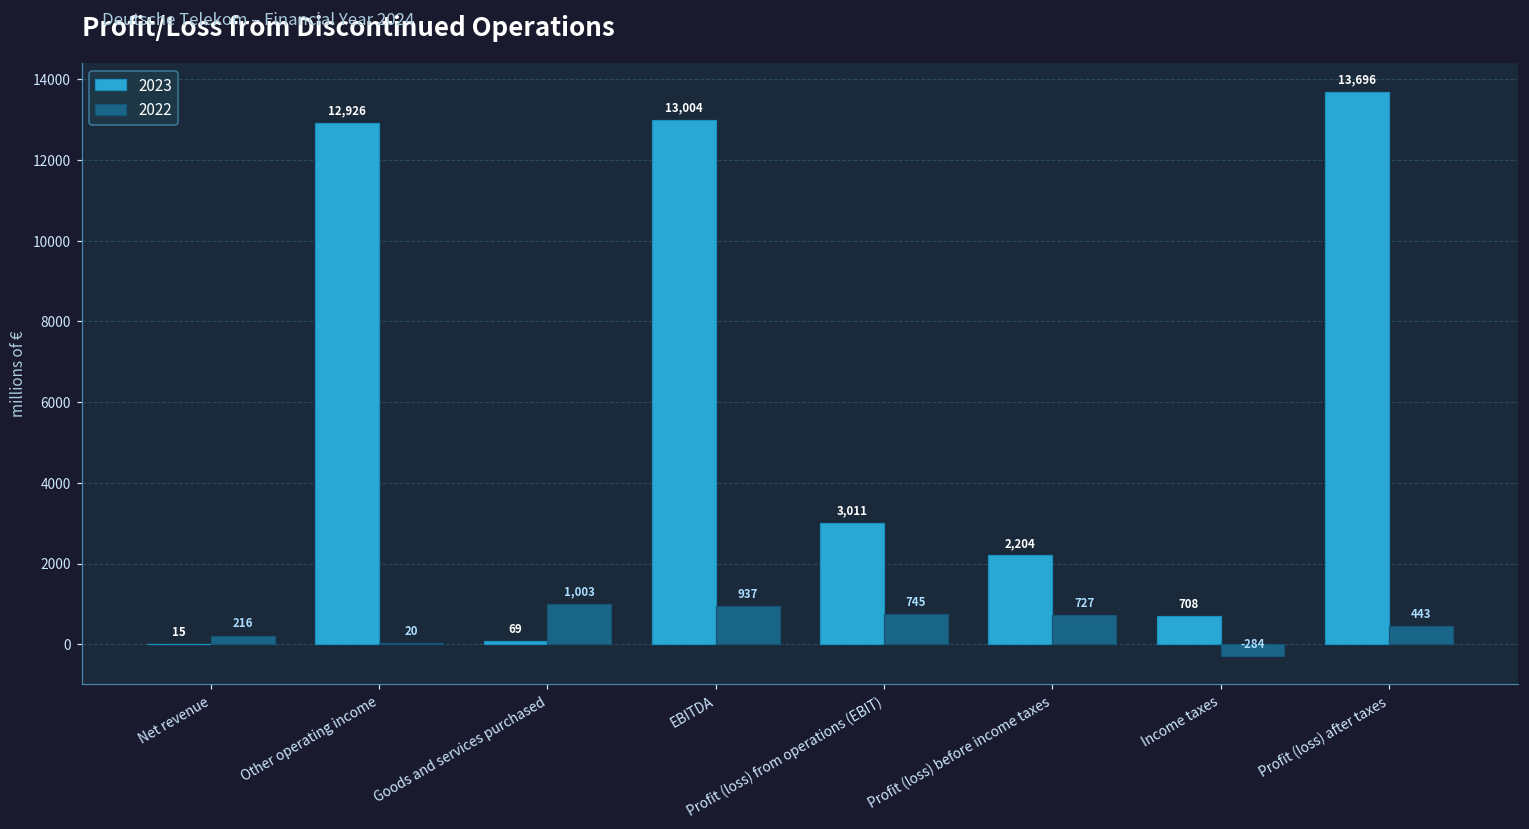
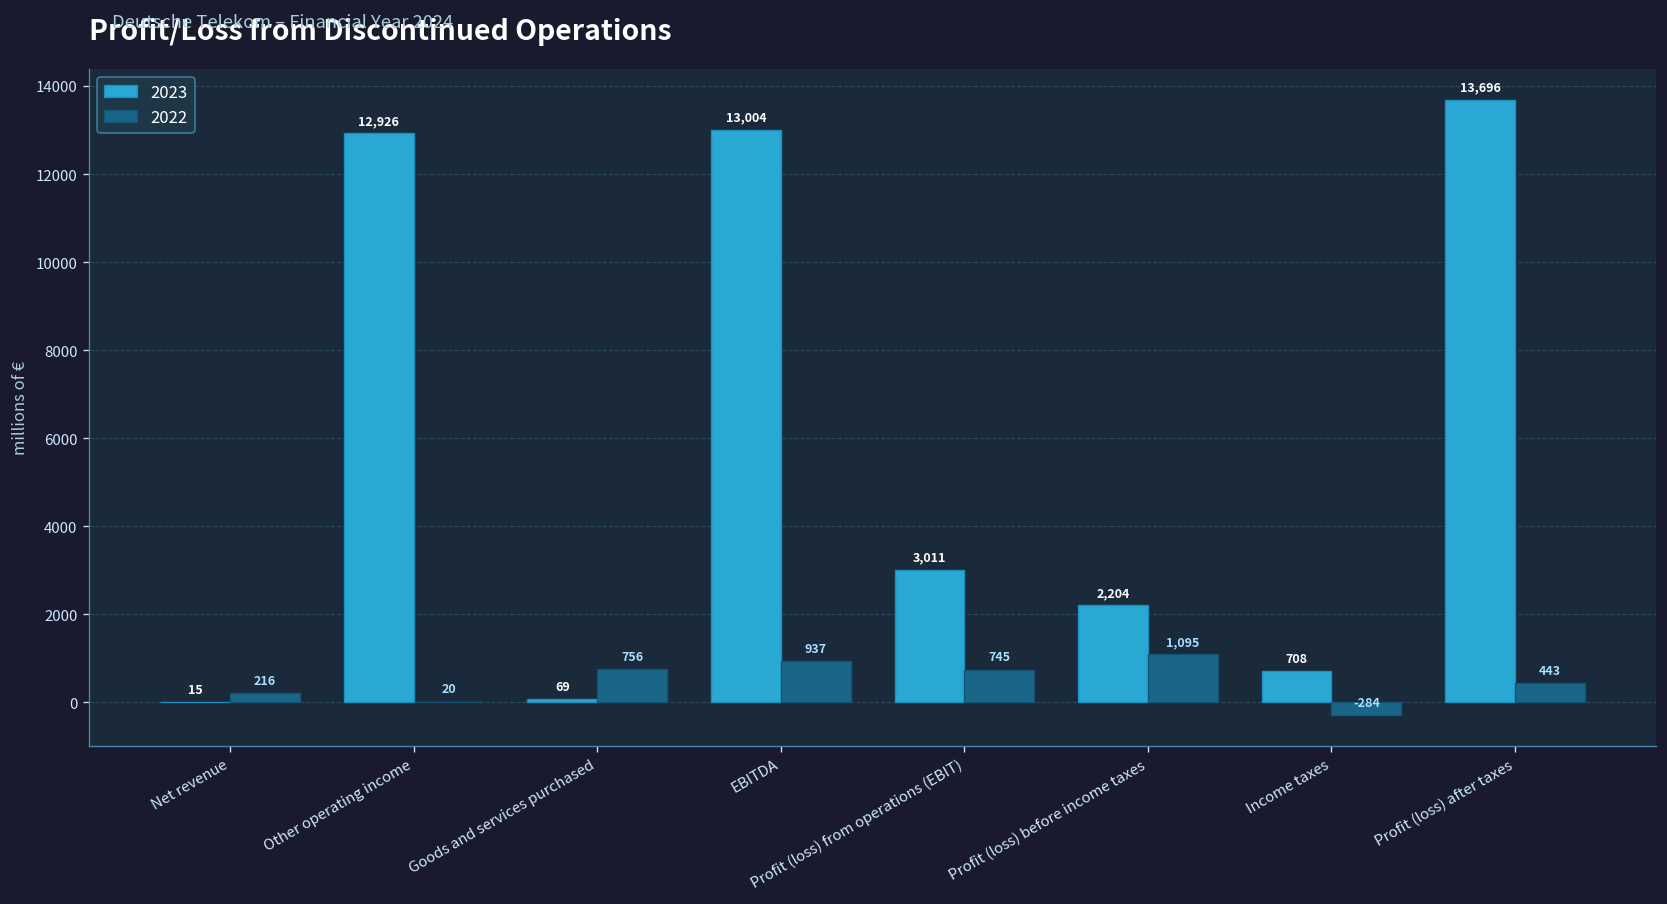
  {
    "2023": {
      "Net revenue": "15",
      "Other operating income": "12,926",
      "Goods and services purchased": "69",
      "EBITDA": "13,004",
      "Profit (loss) from operations (EBIT)": "3,011",
      "Profit (loss) before income taxes": "2,204",
      "Income taxes": "708",
      "Profit (loss) after taxes": "13,696"
    },
    "2022": {
      "Net revenue": "216",
      "Other operating income": "20",
-     "Goods and services purchased": "1,003",
+     "Goods and services purchased": "756",
      "EBITDA": "937",
      "Profit (loss) from operations (EBIT)": "745",
-     "Profit (loss) before income taxes": "727",
+     "Profit (loss) before income taxes": "1,095",
      "Income taxes": "-284",
      "Profit (loss) after taxes": "443"
    }
  }
